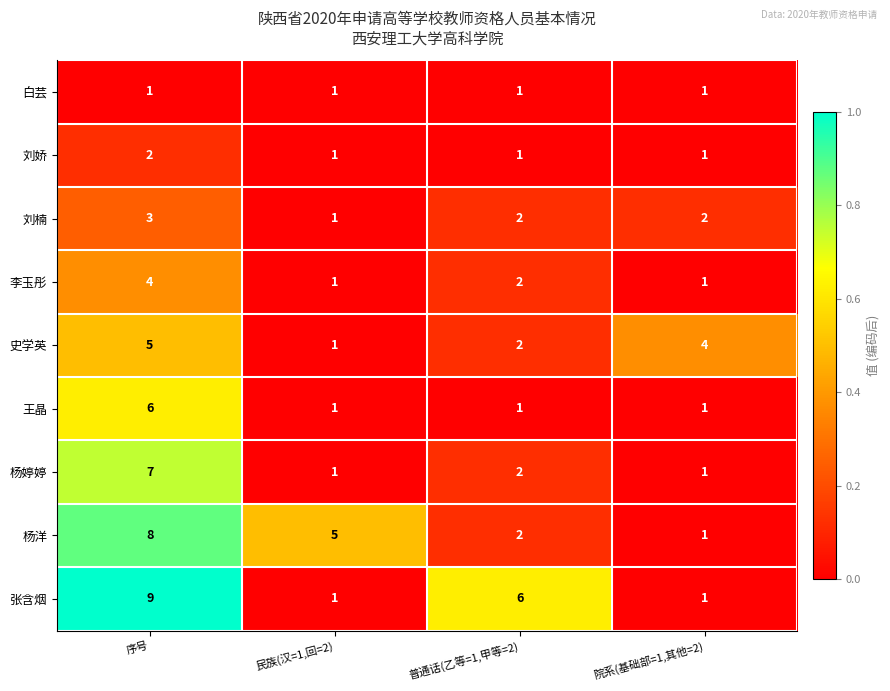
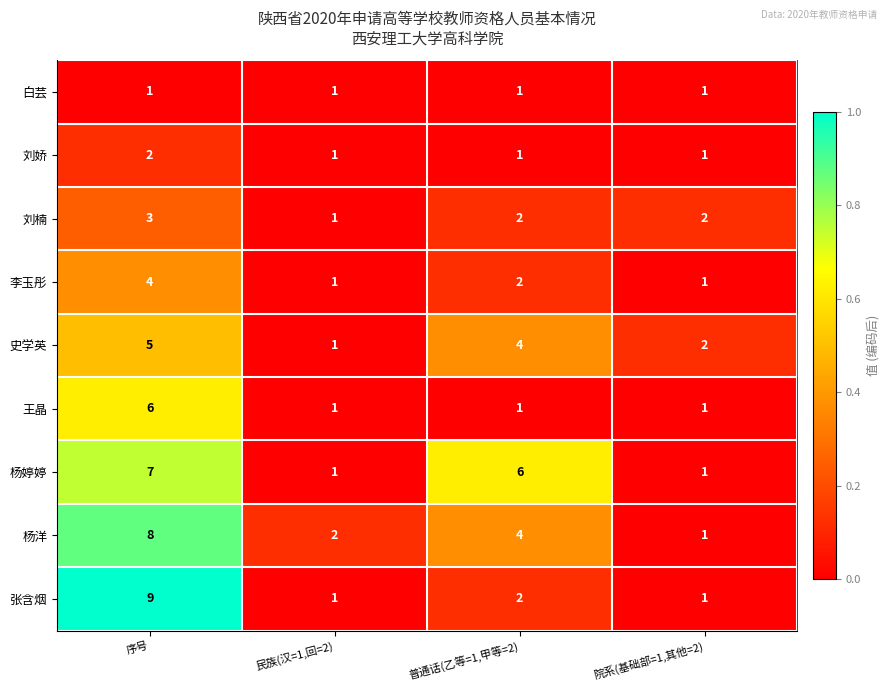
  {
    "白芸": {
      "序号": 1,
      "民族(汉=1,回=2)": 1,
      "普通话(乙等=1,甲等=2)": 1,
      "院系(基础部=1,其他=2)": 1
    },
    "刘娇": {
      "序号": 2,
      "民族(汉=1,回=2)": 1,
      "普通话(乙等=1,甲等=2)": 1,
      "院系(基础部=1,其他=2)": 1
    },
    "刘楠": {
      "序号": 3,
      "民族(汉=1,回=2)": 1,
      "普通话(乙等=1,甲等=2)": 2,
      "院系(基础部=1,其他=2)": 2
    },
    "李玉彤": {
      "序号": 4,
      "民族(汉=1,回=2)": 1,
      "普通话(乙等=1,甲等=2)": 2,
      "院系(基础部=1,其他=2)": 1
    },
    "史学英": {
      "序号": 5,
      "民族(汉=1,回=2)": 1,
-     "普通话(乙等=1,甲等=2)": 2,
-     "院系(基础部=1,其他=2)": 4
+     "普通话(乙等=1,甲等=2)": 4,
+     "院系(基础部=1,其他=2)": 2
    },
    "王晶": {
      "序号": 6,
      "民族(汉=1,回=2)": 1,
      "普通话(乙等=1,甲等=2)": 1,
      "院系(基础部=1,其他=2)": 1
    },
    "杨婷婷": {
      "序号": 7,
      "民族(汉=1,回=2)": 1,
-     "普通话(乙等=1,甲等=2)": 2,
+     "普通话(乙等=1,甲等=2)": 6,
      "院系(基础部=1,其他=2)": 1
    },
    "杨洋": {
      "序号": 8,
-     "民族(汉=1,回=2)": 5,
-     "普通话(乙等=1,甲等=2)": 2,
+     "民族(汉=1,回=2)": 2,
+     "普通话(乙等=1,甲等=2)": 4,
      "院系(基础部=1,其他=2)": 1
    },
    "张含烟": {
      "序号": 9,
      "民族(汉=1,回=2)": 1,
-     "普通话(乙等=1,甲等=2)": 6,
+     "普通话(乙等=1,甲等=2)": 2,
      "院系(基础部=1,其他=2)": 1
    }
  }
